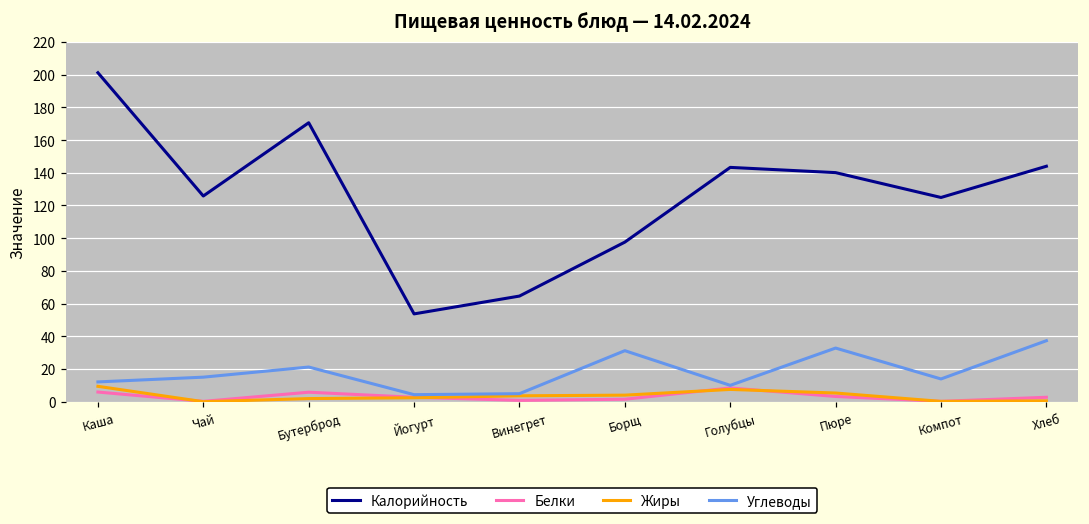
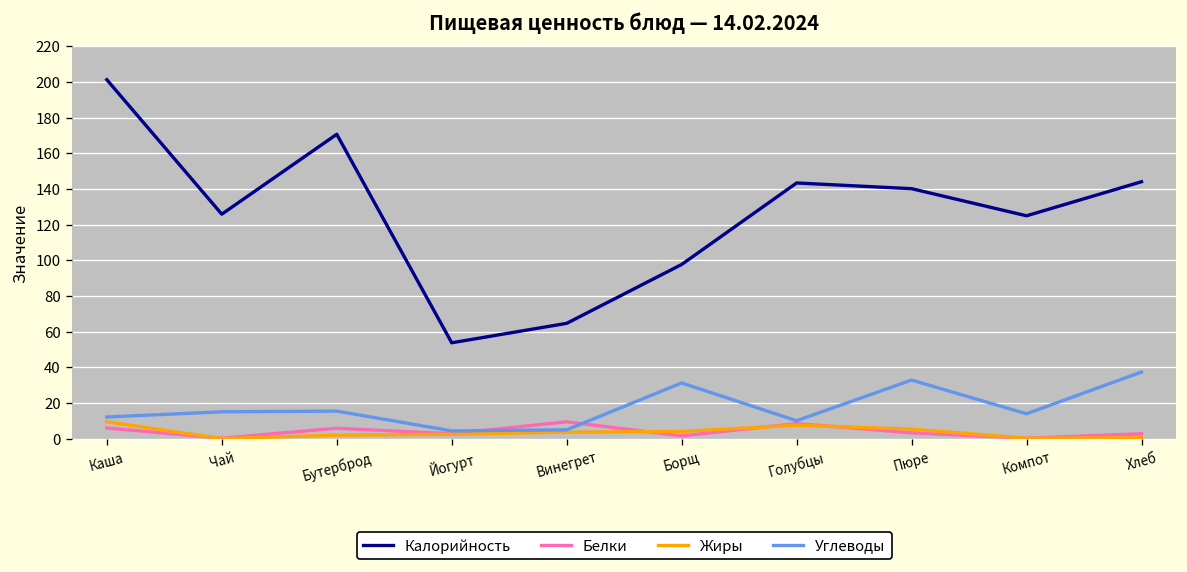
  {
    "Калорийность": {
      "Каша": 201,
      "Чай": 126,
      "Бутерброд": 171,
      "Йогурт": 54,
      "Винегрет": 65,
      "Борщ": 98,
      "Голубцы": 143,
      "Пюре": 140,
      "Компот": 125,
      "Хлеб": 144
    },
    "Белки": {
      "Каша": 6,
      "Бутерброд": 6,
-     "Винегрет": 1,
+     "Винегрет": 9,
      "Борщ": 2,
      "Пюре": 3,
      "Хлеб": 3
    },
    "Жиры": {
      "Каша": 9,
      "Бутерброд": 2,
      "Борщ": 4,
      "Пюре": 5,
      "Хлеб": 1
    },
    "Углеводы": {
      "Каша": 12,
      "Чай": 15,
-     "Бутерброд": 21,
+     "Бутерброд": 15,
      "Борщ": 31,
      "Пюре": 33,
      "Компот": 14,
      "Хлеб": 37
    }
  }
